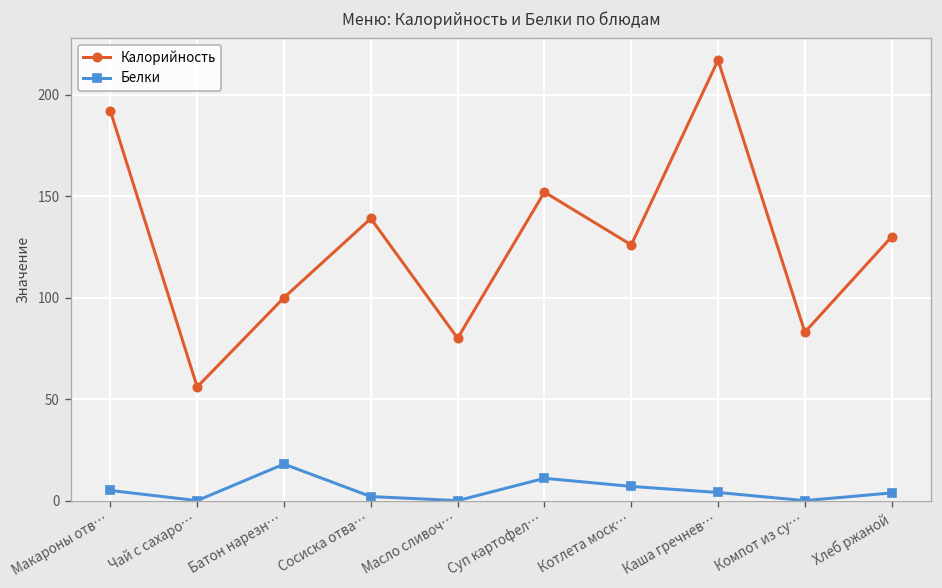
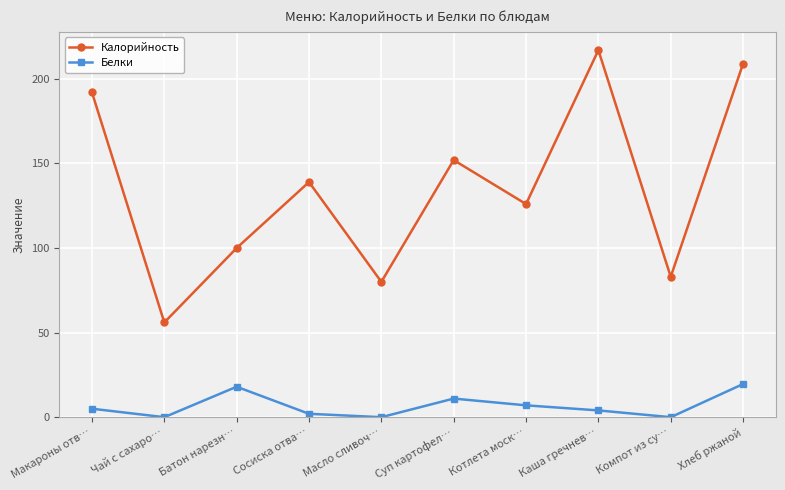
  {
    "Калорийность": {
      "Макароны отв…": 192,
      "Чай с сахаро…": 56,
      "Батон нарезн…": 100,
      "Сосиска отва…": 139,
      "Масло сливоч…": 80,
      "Суп картофел…": 152,
      "Котлета моск…": 126,
      "Каша гречнев…": 217,
      "Компот из су…": 83,
-     "Хлеб ржаной": 130
+     "Хлеб ржаной": 209
    },
    "Белки": {
      "Макароны отв…": 5,
      "Чай с сахаро…": 0,
      "Батон нарезн…": 18,
      "Сосиска отва…": 2,
      "Масло сливоч…": 0,
      "Суп картофел…": 11,
      "Котлета моск…": 7,
      "Каша гречнев…": 4,
      "Компот из су…": 0,
-     "Хлеб ржаной": 4
+     "Хлеб ржаной": 20
    }
  }
